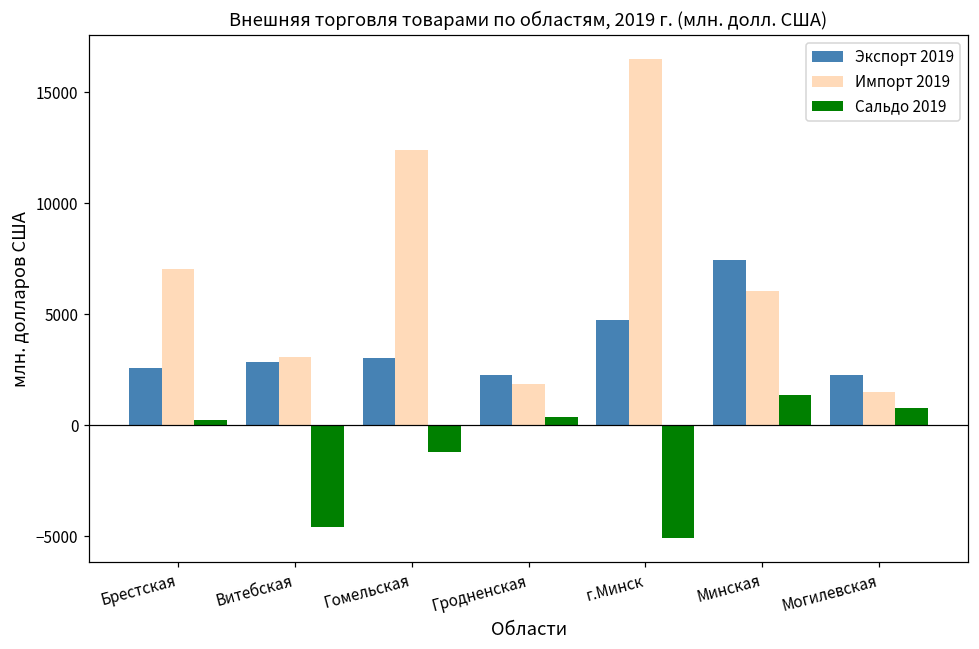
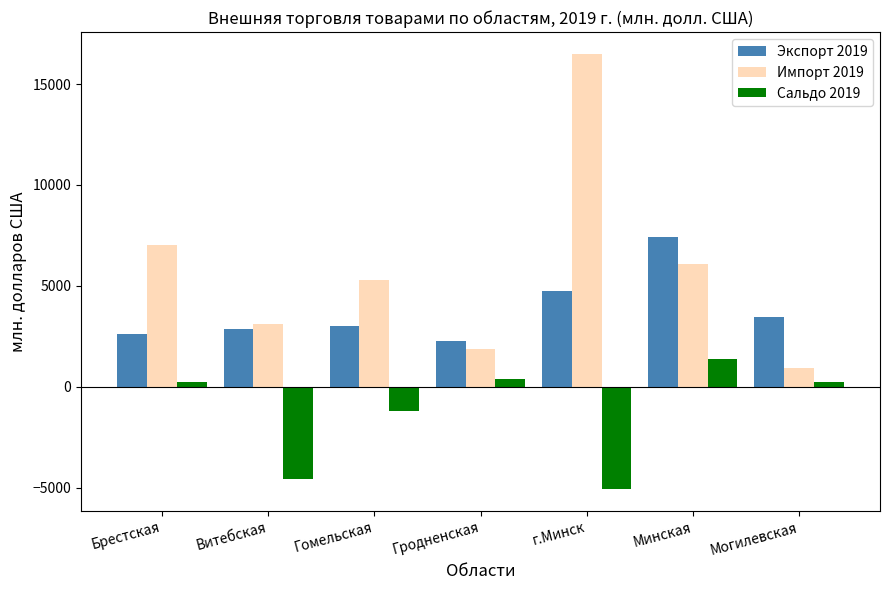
  {
    "Экспорт 2019": {
      "Брестская": 2600,
      "Витебская": 2900,
      "Гомельская": 3000,
      "Гродненская": 2300,
      "г.Минск": 4700,
      "Минская": 7400,
-     "Могилевская": 2300
+     "Могилевская": 3500
    },
    "Импорт 2019": {
      "Брестская": 7000,
      "Витебская": 3100,
-     "Гомельская": 12400,
+     "Гомельская": 5300,
      "Гродненская": 1900,
      "г.Минск": 16500,
      "Минская": 6100,
-     "Могилевская": 1500
+     "Могилевская": 1000
    },
    "Сальдо 2019": {
      "Брестская": 300,
      "Витебская": -4600,
      "Гомельская": -1200,
      "Гродненская": 400,
      "г.Минск": -5100,
      "Минская": 1400,
-     "Могилевская": 800
+     "Могилевская": 300
    }
  }
